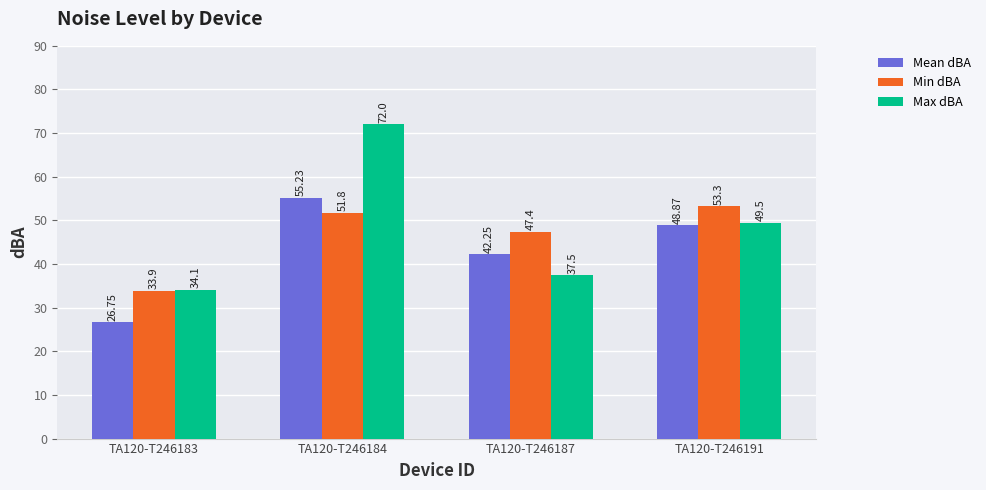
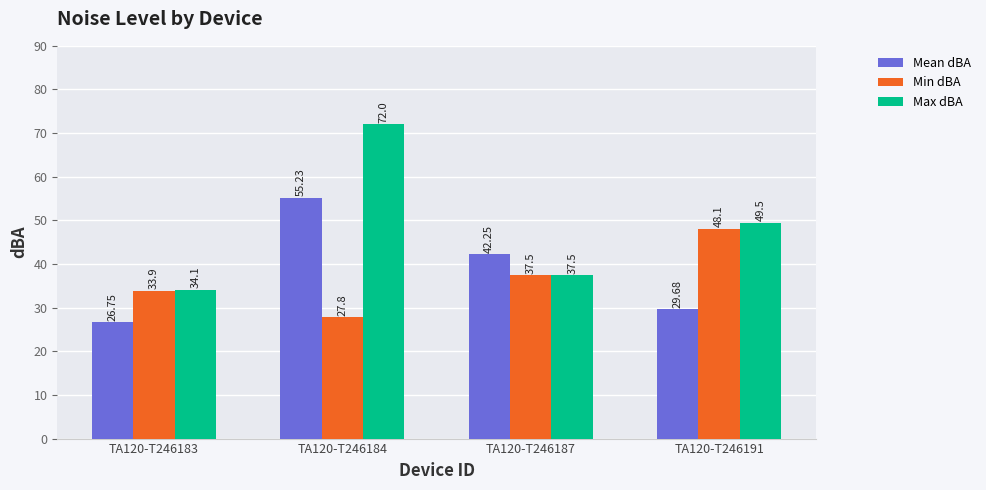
  {
    "Mean dBA": {
      "TA120-T246183": 26.75,
      "TA120-T246184": 55.23,
      "TA120-T246187": 42.25,
-     "TA120-T246191": 48.87
+     "TA120-T246191": 29.68
    },
    "Min dBA": {
      "TA120-T246183": 33.9,
-     "TA120-T246184": 51.8,
-     "TA120-T246187": 47.4,
-     "TA120-T246191": 53.3
+     "TA120-T246184": 27.8,
+     "TA120-T246187": 37.5,
+     "TA120-T246191": 48.1
    },
    "Max dBA": {
      "TA120-T246183": 34.1,
      "TA120-T246184": 72.0,
      "TA120-T246187": 37.5,
      "TA120-T246191": 49.5
    }
  }
